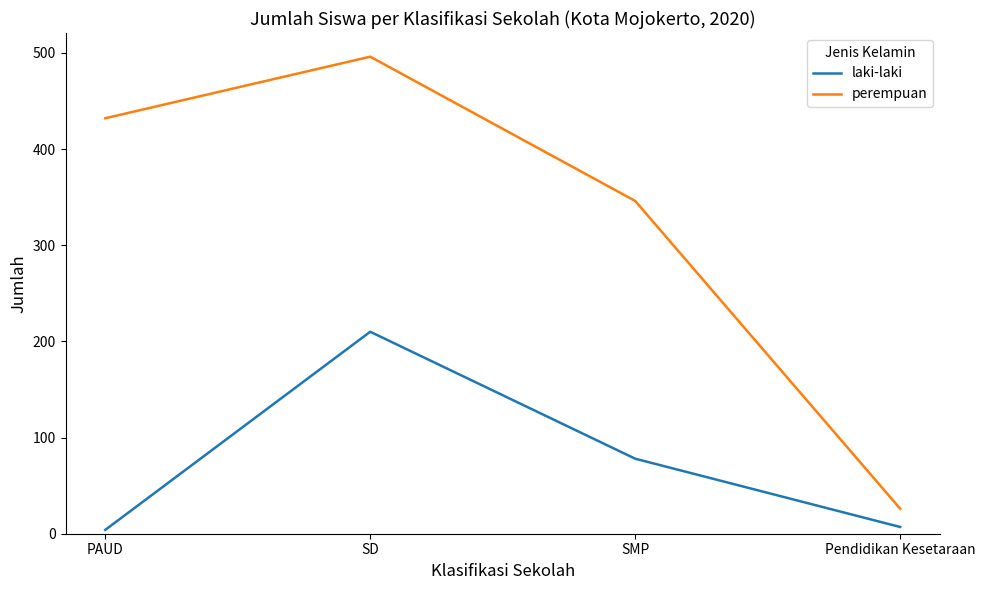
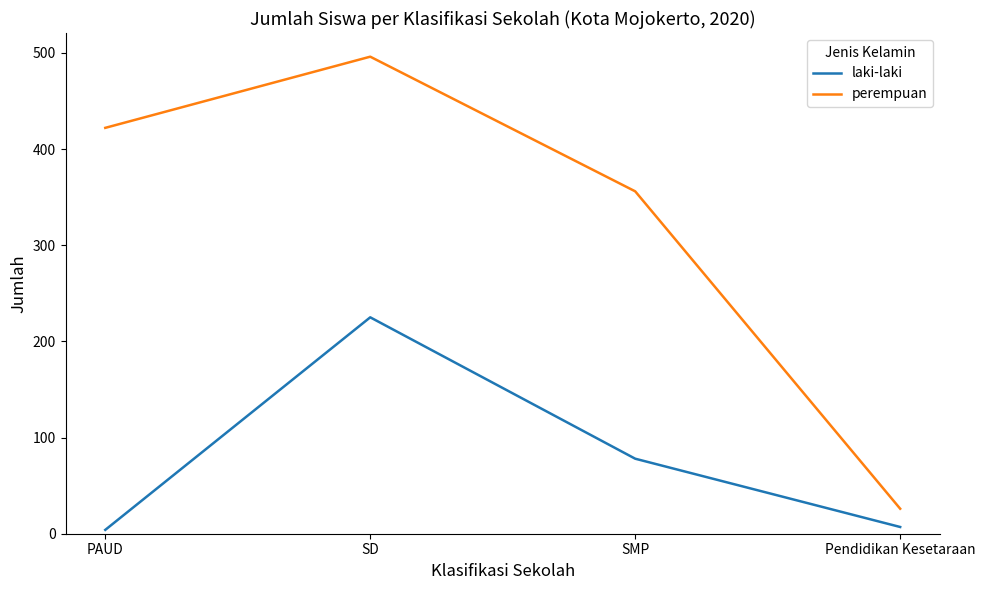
  {
    "laki-laki": {
      "PAUD": 0,
-     "SD": 210,
+     "SD": 230,
      "SMP": 80,
      "Pendidikan Kesetaraan": 10
    },
    "perempuan": {
-     "PAUD": 430,
+     "PAUD": 420,
      "SD": 500,
-     "SMP": 350,
+     "SMP": 360,
      "Pendidikan Kesetaraan": 30
    }
  }
